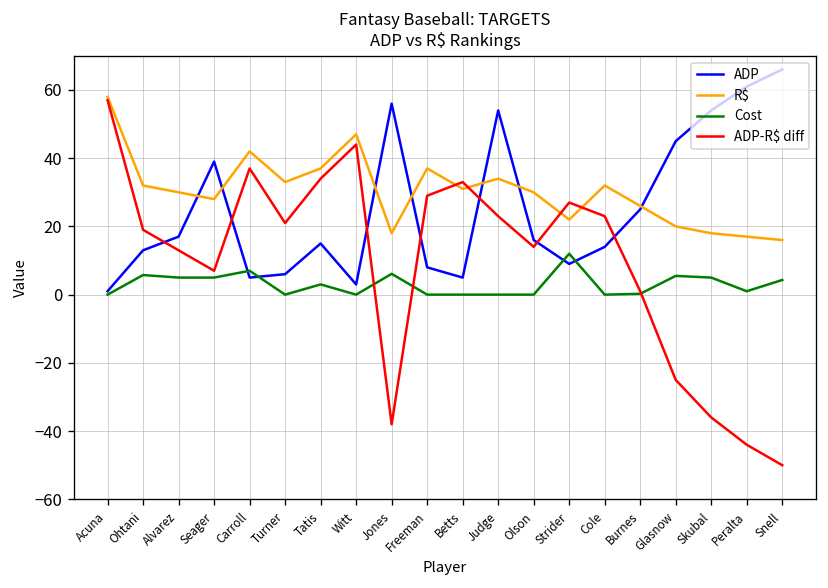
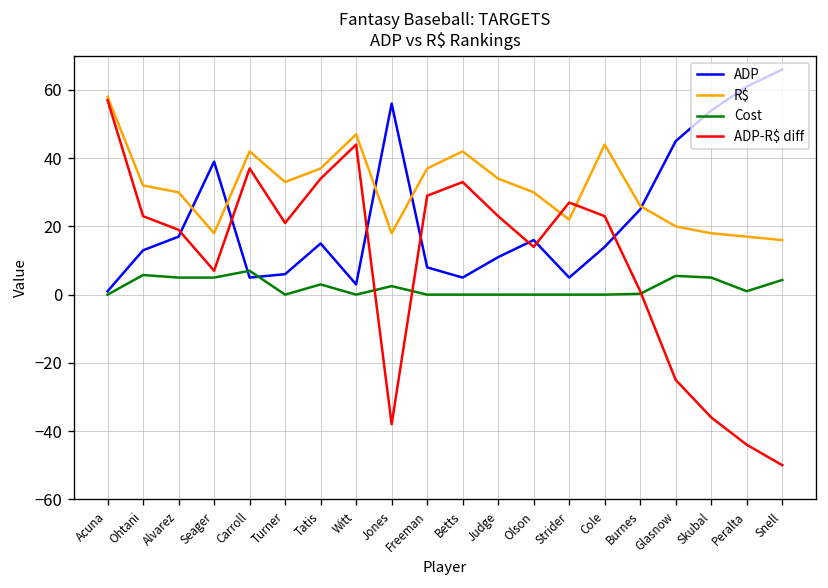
  {
    "ADP": {
      "Acuna": 1,
      "Ohtani": 13,
      "Alvarez": 17,
      "Seager": 39,
      "Carroll": 5,
      "Turner": 6,
      "Tatis": 15,
      "Witt": 3,
      "Jones": 56,
      "Freeman": 8,
      "Betts": 5,
-     "Judge": 54,
+     "Judge": 11,
      "Olson": 16,
-     "Strider": 9,
+     "Strider": 5,
      "Cole": 14,
      "Burnes": 25,
      "Glasnow": 45
    },
    "R$": {
      "Acuna": 58,
      "Ohtani": 32,
      "Alvarez": 30,
-     "Seager": 28,
+     "Seager": 18,
      "Carroll": 42,
      "Turner": 33,
      "Tatis": 37,
      "Witt": 47,
      "Jones": 18,
      "Freeman": 37,
-     "Betts": 31,
+     "Betts": 42,
      "Judge": 34,
      "Olson": 30,
      "Strider": 22,
-     "Cole": 32,
+     "Cole": 44,
      "Burnes": 26,
      "Glasnow": 20,
      "Skubal": 18,
      "Peralta": 17,
      "Snell": 16
    },
    "Cost": {
      "Acuna": 0,
      "Ohtani": 6,
      "Alvarez": 5,
      "Seager": 5,
      "Carroll": 7,
      "Turner": 0,
      "Tatis": 3,
      "Witt": 0,
-     "Jones": 6,
+     "Jones": 3,
      "Freeman": 0,
      "Betts": 0,
      "Judge": 0,
      "Olson": 0,
-     "Strider": 12,
+     "Strider": 0,
      "Cole": 0,
      "Glasnow": 6,
      "Skubal": 5,
      "Peralta": 1,
      "Snell": 4
    },
    "ADP-R$ diff": {
      "Acuna": 57,
-     "Ohtani": 19,
-     "Alvarez": 13,
+     "Ohtani": 23,
+     "Alvarez": 19,
      "Seager": 7,
      "Carroll": 37,
      "Turner": 21,
      "Tatis": 34,
      "Witt": 44,
      "Jones": -38,
      "Freeman": 29,
      "Betts": 33,
      "Judge": 23,
      "Olson": 14,
      "Strider": 27,
      "Cole": 23,
      "Glasnow": -25,
      "Skubal": -36,
      "Peralta": -44,
      "Snell": -50
    }
  }
